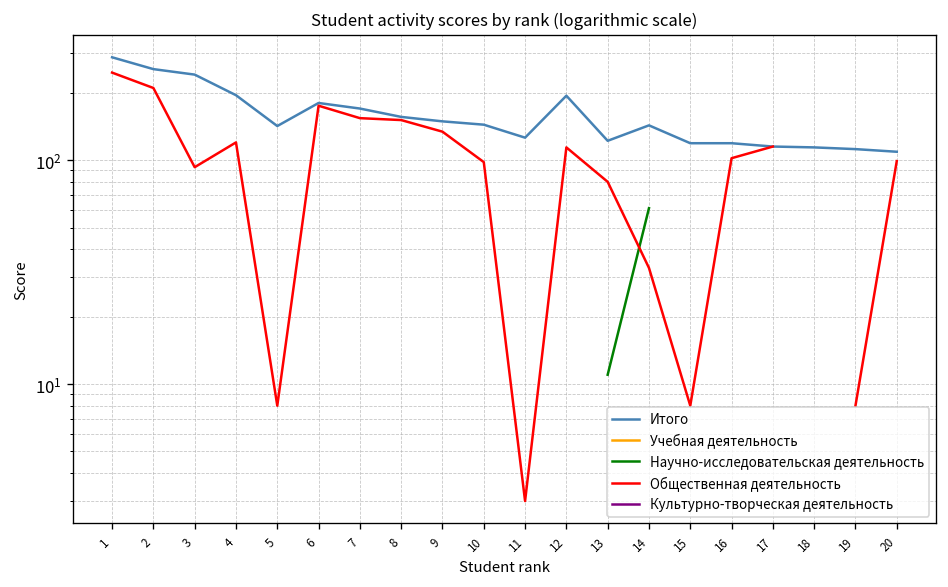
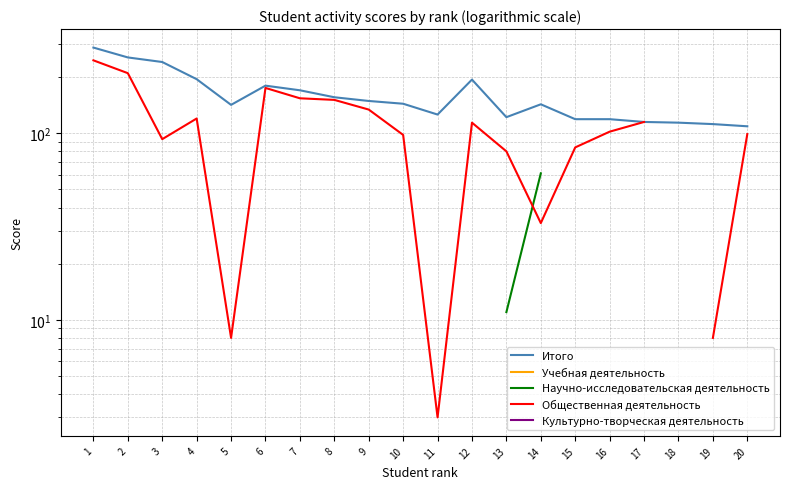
  {
    "Итого": {
      "1": 290,
      "2": 260,
      "3": 240,
      "4": 200,
      "5": 140,
      "7": 170,
      "8": 160,
      "9": 150,
      "10": 140,
      "11": 130,
      "12": 190,
      "13": 120,
      "14": 140,
      "15": 120,
      "16": 120,
      "18": 110,
      "19": 110,
      "20": 110
    },
    "Учебная деятельность": {
      "2": 35,
      "4": 35,
      "10": 35,
      "15": 35,
      "18": 35
    },
    "Научно-исследовательская деятельность": {
      "3": 140,
      "5": 160,
      "11": 55,
      "13": 11,
      "14": 61
    },
    "Общественная деятельность": {
      "1": 250,
      "2": 210,
      "3": 90,
      "4": 120,
      "5": 8,
      "7": 150,
      "8": 150,
      "9": 130,
      "10": 100,
      "11": 3,
      "12": 110,
      "13": 80,
      "14": 33,
-     "15": 8,
+     "15": 80,
      "16": 100,
      "19": 8,
      "20": 100
    }
  }
